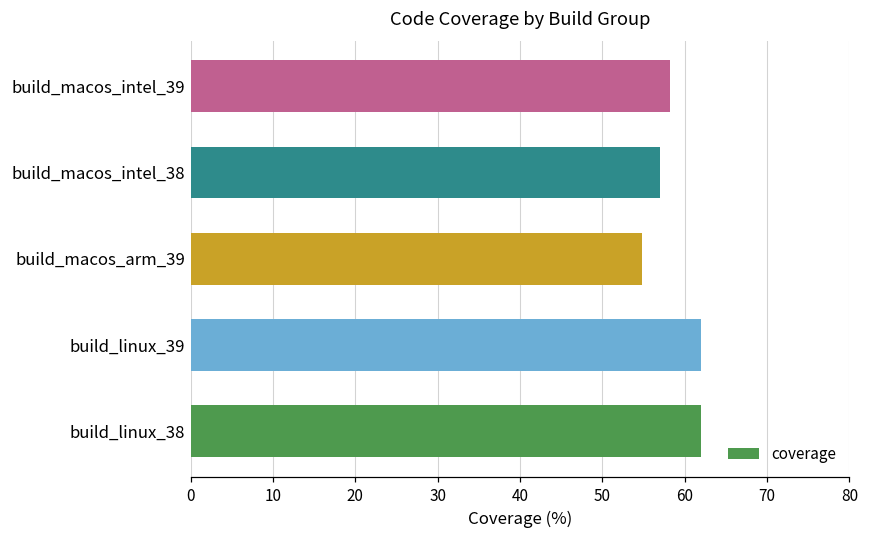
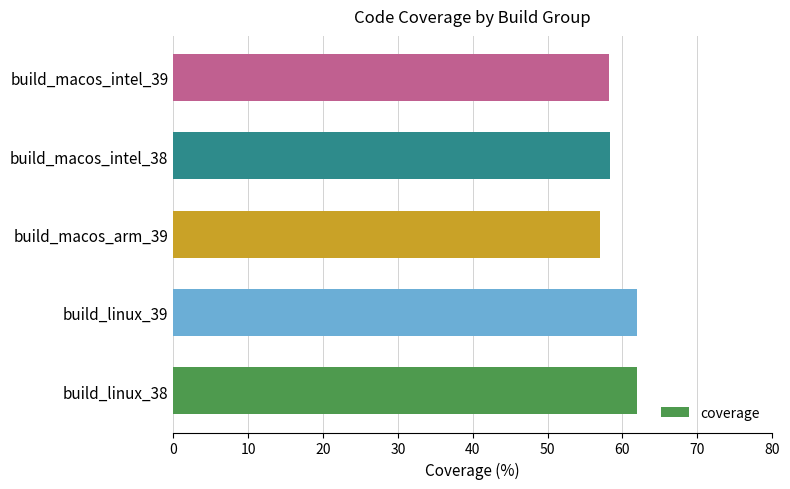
  {
    "build_macos_intel_39": 58,
-   "build_macos_intel_38": 57,
-   "build_macos_arm_39": 55,
+   "build_macos_intel_38": 58,
+   "build_macos_arm_39": 57,
    "build_linux_39": 62,
    "build_linux_38": 62
  }
